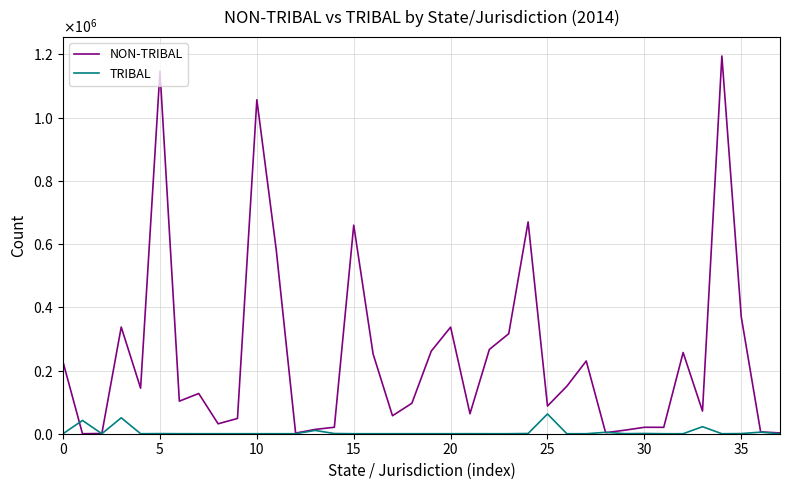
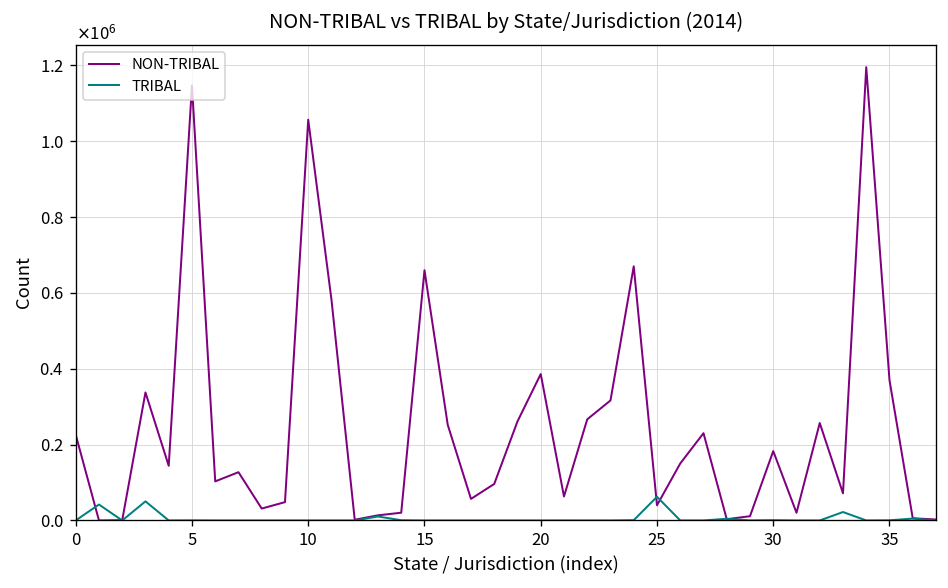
  {
    "NON-TRIBAL": {
      "0": 230000,
      "10": 1060000,
      "15": 660000,
-     "20": 340000,
-     "25": 90000,
-     "30": 20000,
+     "20": 390000,
+     "25": 40000,
+     "30": 180000,
      "35": 370000
    },
    "TRIBAL": {
      "0": 0,
      "5": 0,
      "10": 0,
      "15": 0,
      "20": 0,
      "25": 60000,
      "30": 0,
      "35": 0
    }
  }
